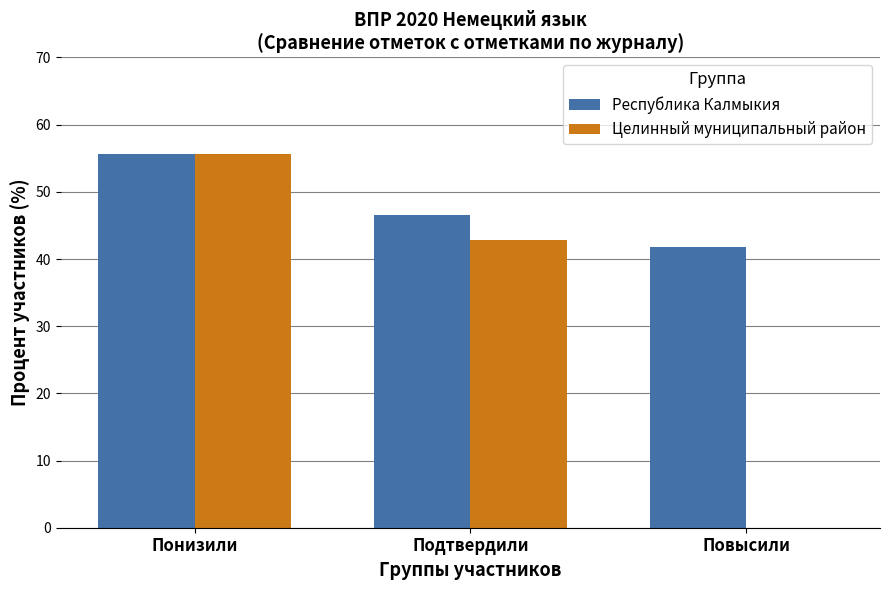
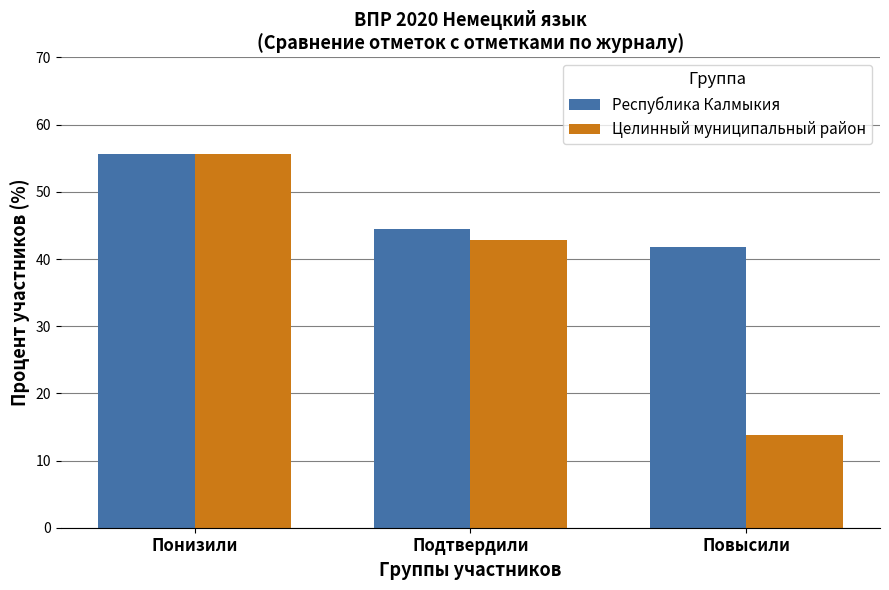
  {
    "Республика Калмыкия": {
      "Понизили": 56,
-     "Подтвердили": 46,
+     "Подтвердили": 44,
      "Повысили": 42
    },
    "Целинный муниципальный район": {
      "Понизили": 56,
      "Подтвердили": 43,
-     "Повысили": 0
+     "Повысили": 14
    }
  }
